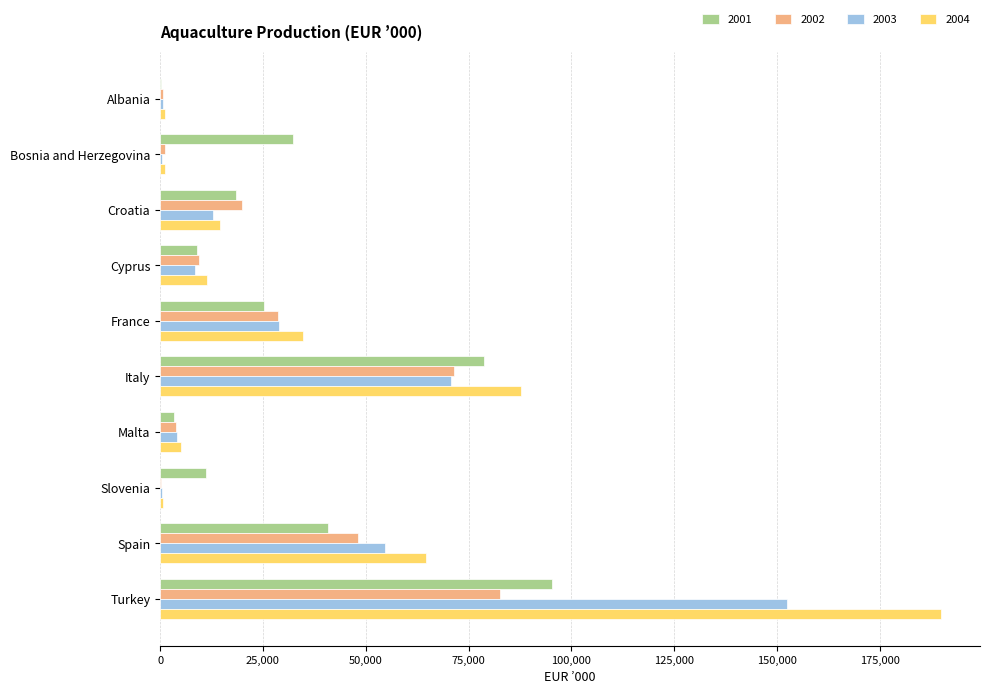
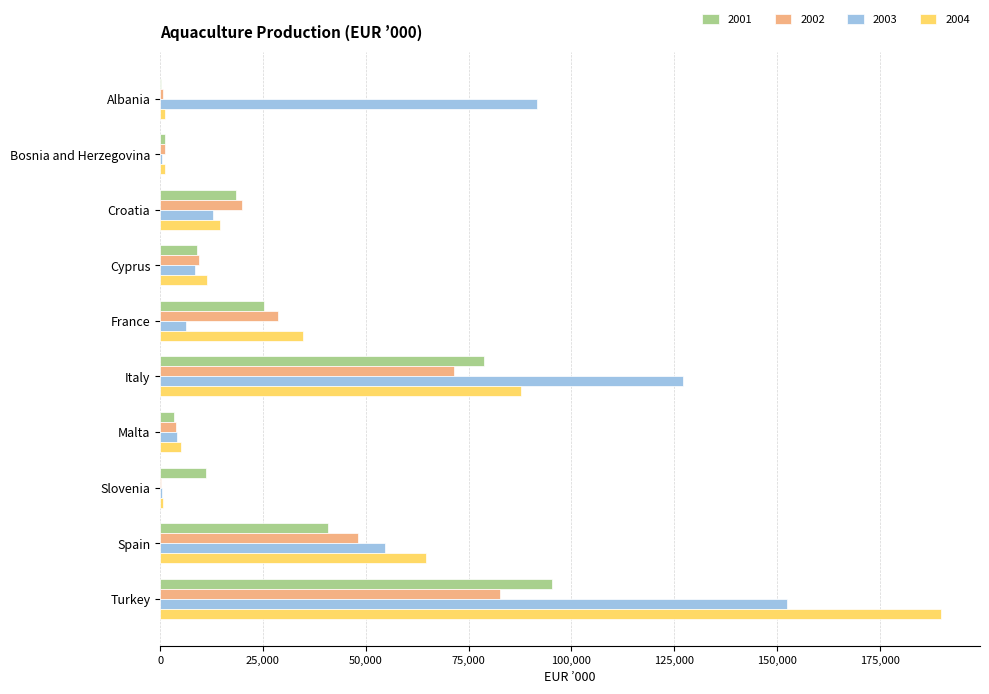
  {
    "2001": {
-     "Bosnia and Herzegovina": "32,000",
+     "Bosnia and Herzegovina": "1,000",
      "Croatia": "18,000",
      "Cyprus": "9,000",
      "France": "25,000",
      "Italy": "79,000",
      "Malta": "3,000",
      "Slovenia": "11,000",
      "Spain": "41,000",
      "Turkey": "95,000"
    },
    "2003": {
-     "Albania": "1,000",
+     "Albania": "92,000",
      "Croatia": "13,000",
      "Cyprus": "9,000",
-     "France": "29,000",
-     "Italy": "71,000",
+     "France": "6,000",
+     "Italy": "127,000",
      "Malta": "4,000",
      "Spain": "55,000",
      "Turkey": "152,000"
    }
  }
